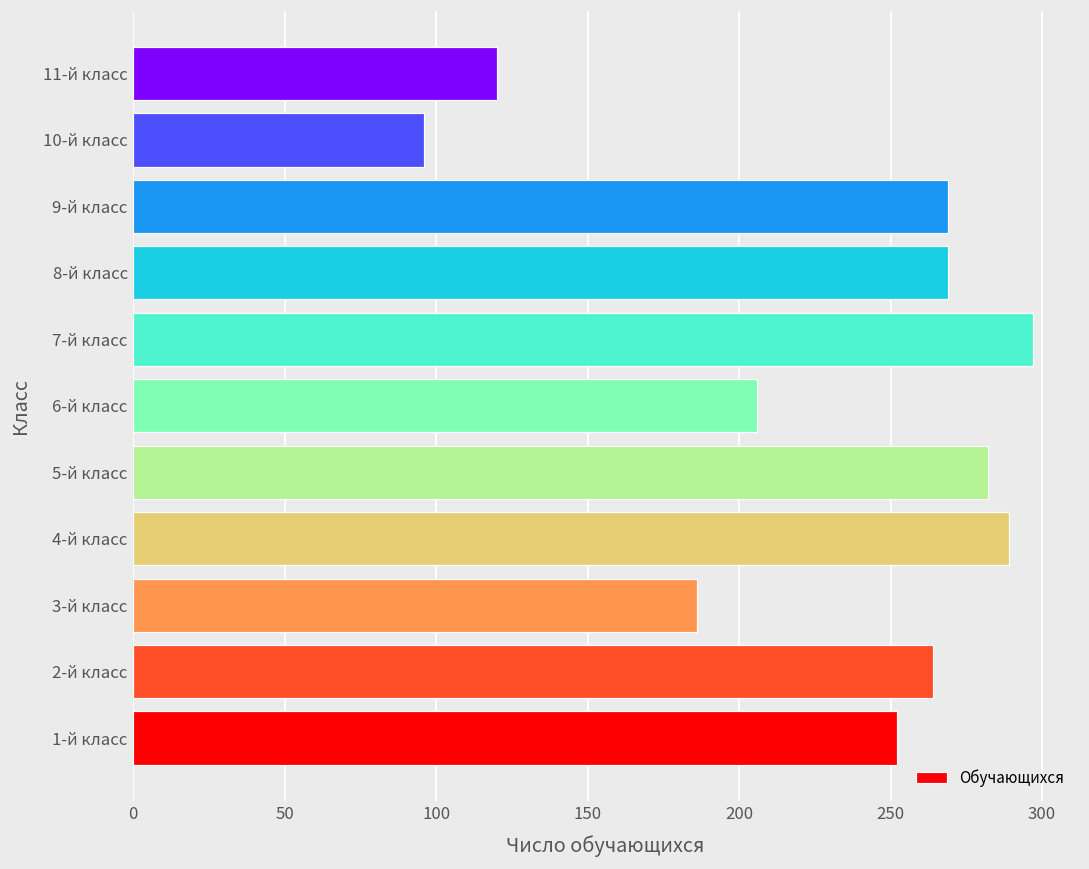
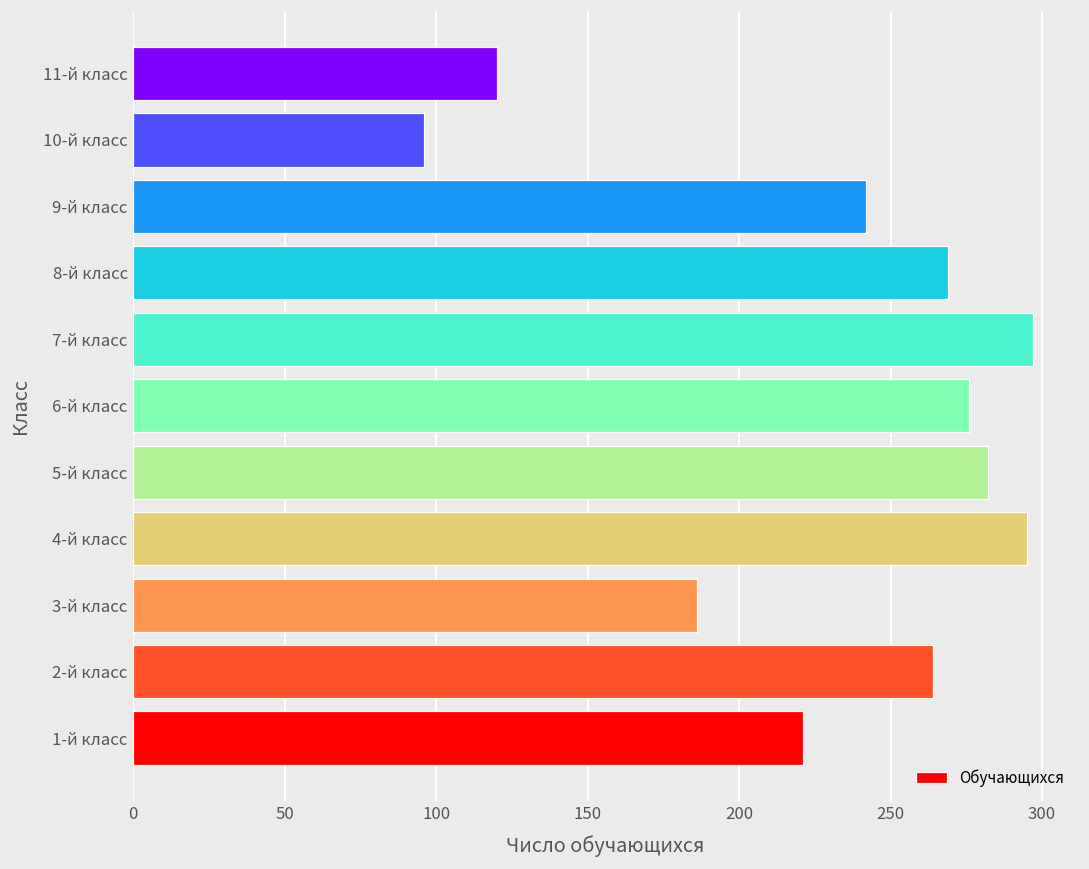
  {
    "11-й класс": 120,
    "10-й класс": 96,
-   "9-й класс": 269,
+   "9-й класс": 242,
    "8-й класс": 269,
    "7-й класс": 297,
-   "6-й класс": 206,
+   "6-й класс": 276,
    "5-й класс": 282,
-   "4-й класс": 289,
+   "4-й класс": 295,
    "3-й класс": 186,
    "2-й класс": 264,
-   "1-й класс": 252
+   "1-й класс": 221
  }
